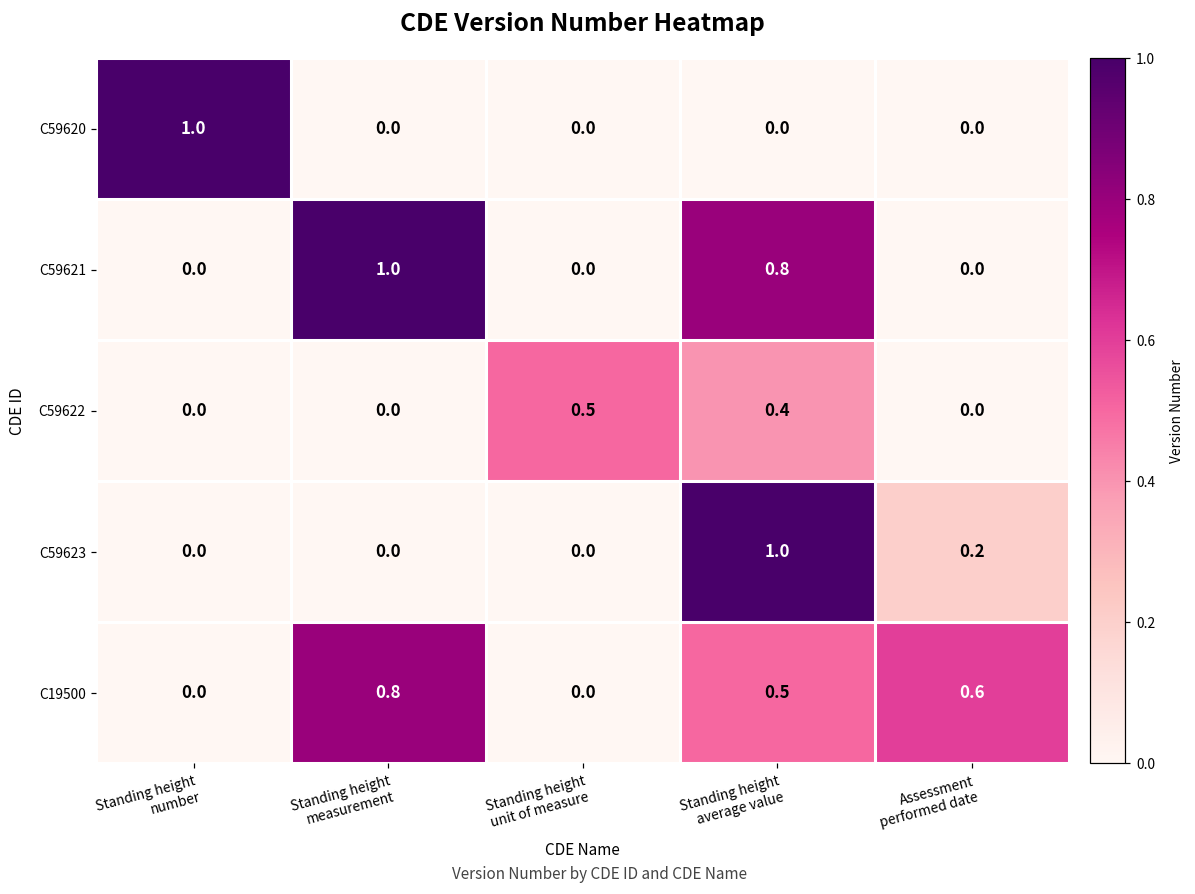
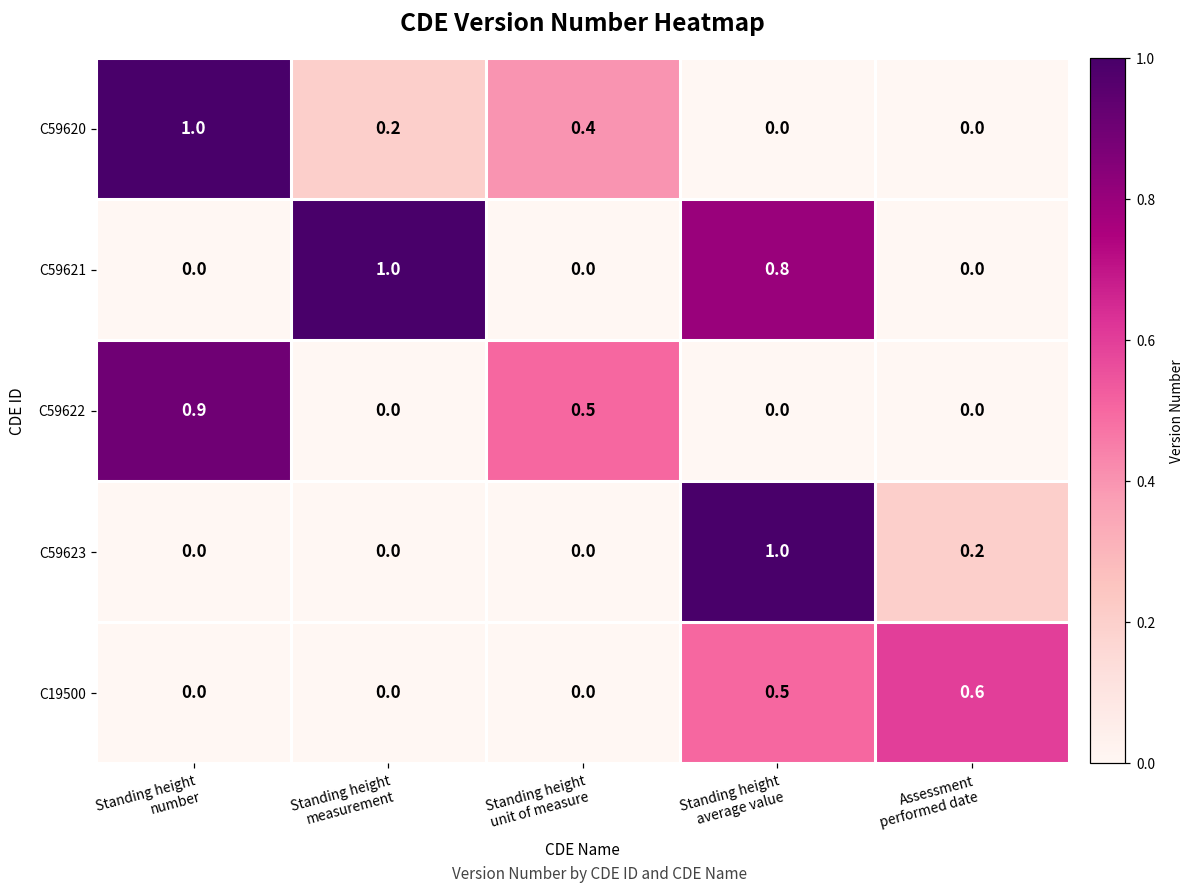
  {
    "C59620": {
      "Standing height number": 1.0,
-     "Standing height measurement": 0.0,
-     "Standing height unit of measure": 0.0,
+     "Standing height measurement": 0.2,
+     "Standing height unit of measure": 0.4,
      "Standing height average value": 0.0,
      "Assessment performed date": 0.0
    },
    "C59621": {
      "Standing height number": 0.0,
      "Standing height measurement": 1.0,
      "Standing height unit of measure": 0.0,
      "Standing height average value": 0.8,
      "Assessment performed date": 0.0
    },
    "C59622": {
-     "Standing height number": 0.0,
+     "Standing height number": 0.9,
      "Standing height measurement": 0.0,
      "Standing height unit of measure": 0.5,
-     "Standing height average value": 0.4,
+     "Standing height average value": 0.0,
      "Assessment performed date": 0.0
    },
    "C59623": {
      "Standing height number": 0.0,
      "Standing height measurement": 0.0,
      "Standing height unit of measure": 0.0,
      "Standing height average value": 1.0,
      "Assessment performed date": 0.2
    },
    "C19500": {
      "Standing height number": 0.0,
-     "Standing height measurement": 0.8,
+     "Standing height measurement": 0.0,
      "Standing height unit of measure": 0.0,
      "Standing height average value": 0.5,
      "Assessment performed date": 0.6
    }
  }
